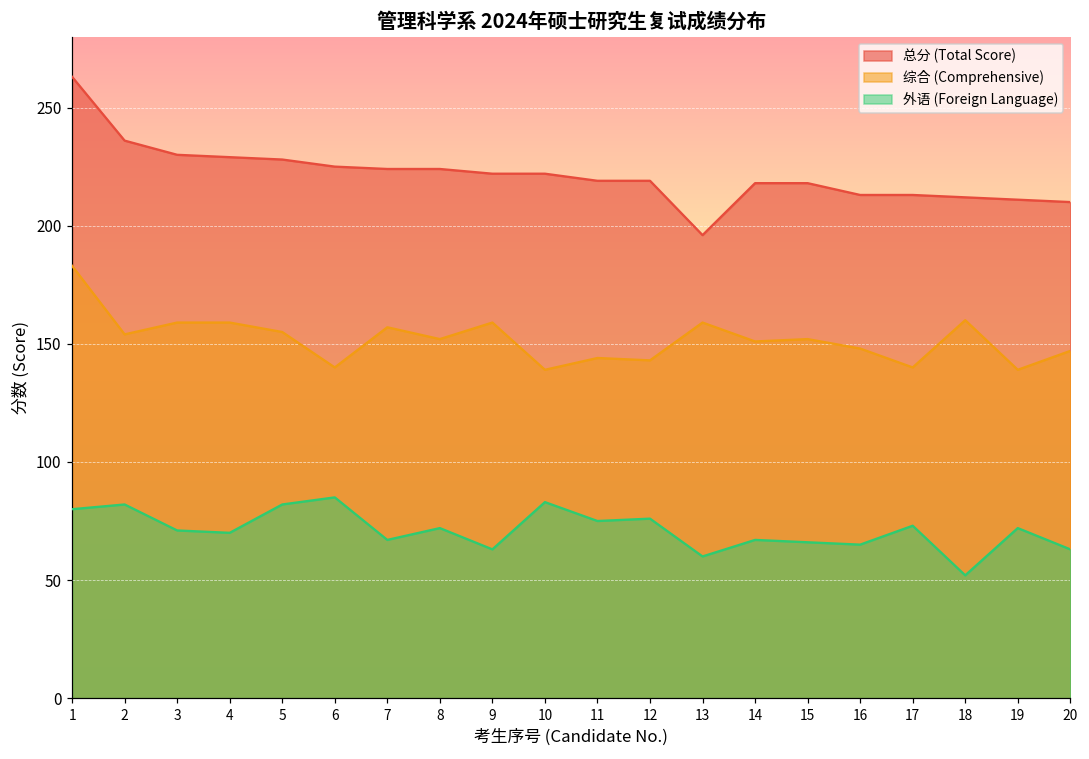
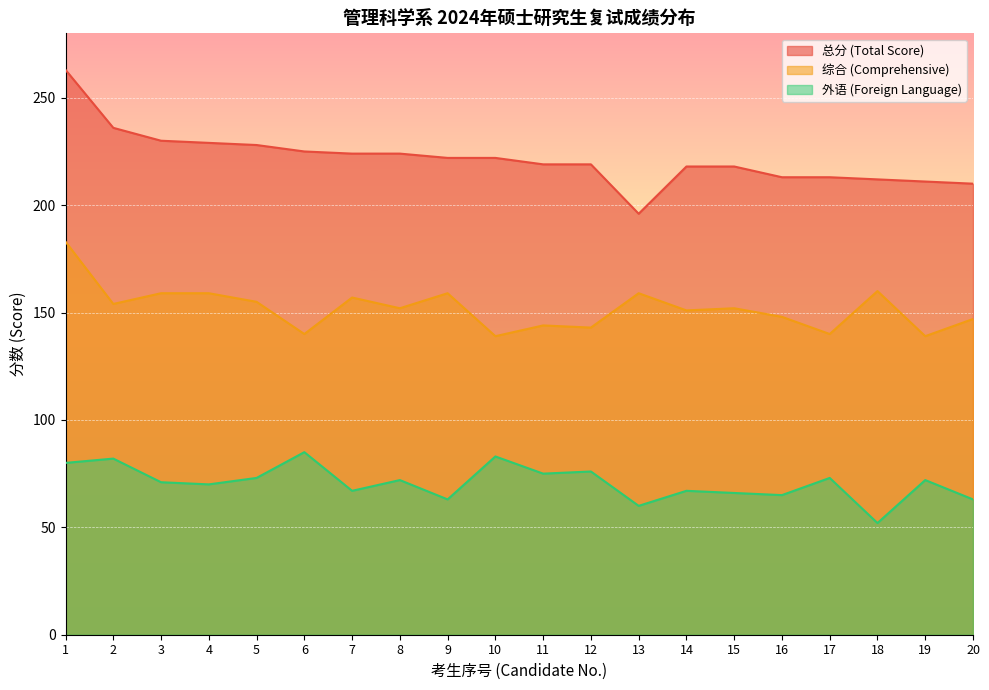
  {
    "总分 (Total Score)": {
      "1": 263,
      "2": 236,
      "3": 230,
      "4": 229,
      "5": 228,
      "6": 225,
      "7": 224,
      "8": 224,
      "9": 222,
      "10": 222,
      "11": 219,
      "12": 219,
      "13": 196,
      "14": 218,
      "15": 218,
      "16": 213,
      "17": 213,
      "18": 212,
      "19": 211,
      "20": 210
    },
    "综合 (Comprehensive)": {
      "1": 183,
      "2": 154,
      "3": 159,
      "4": 159,
      "5": 155,
      "6": 140,
      "7": 157,
      "8": 152,
      "9": 159,
      "10": 139,
      "11": 144,
      "12": 143,
      "13": 159,
      "14": 151,
      "15": 152,
      "16": 148,
      "17": 140,
      "18": 160,
      "19": 139,
      "20": 147
    },
    "外语 (Foreign Language)": {
      "1": 80,
      "2": 82,
      "3": 71,
      "4": 70,
-     "5": 82,
+     "5": 73,
      "6": 85,
      "7": 67,
      "8": 72,
      "9": 63,
      "10": 83,
      "11": 75,
      "12": 76,
      "13": 60,
      "14": 67,
      "15": 66,
      "16": 65,
      "17": 73,
      "18": 52,
      "19": 72,
      "20": 63
    }
  }
